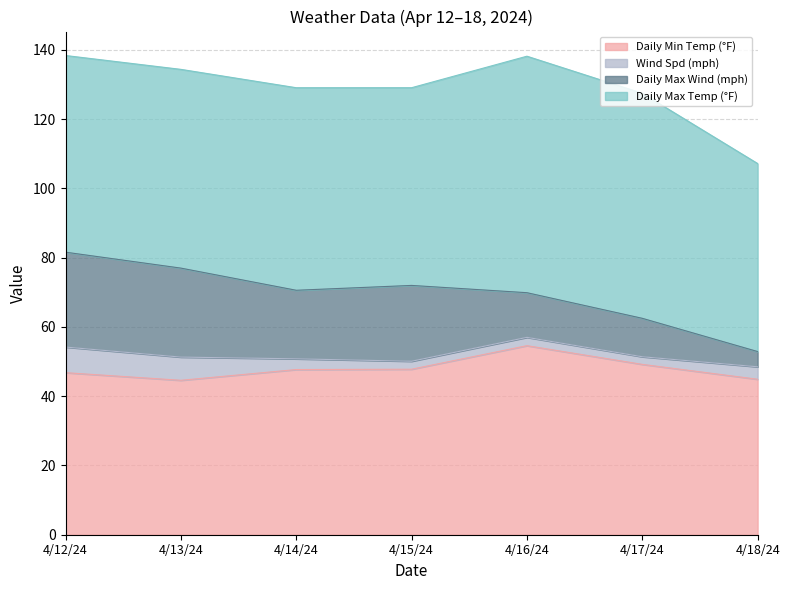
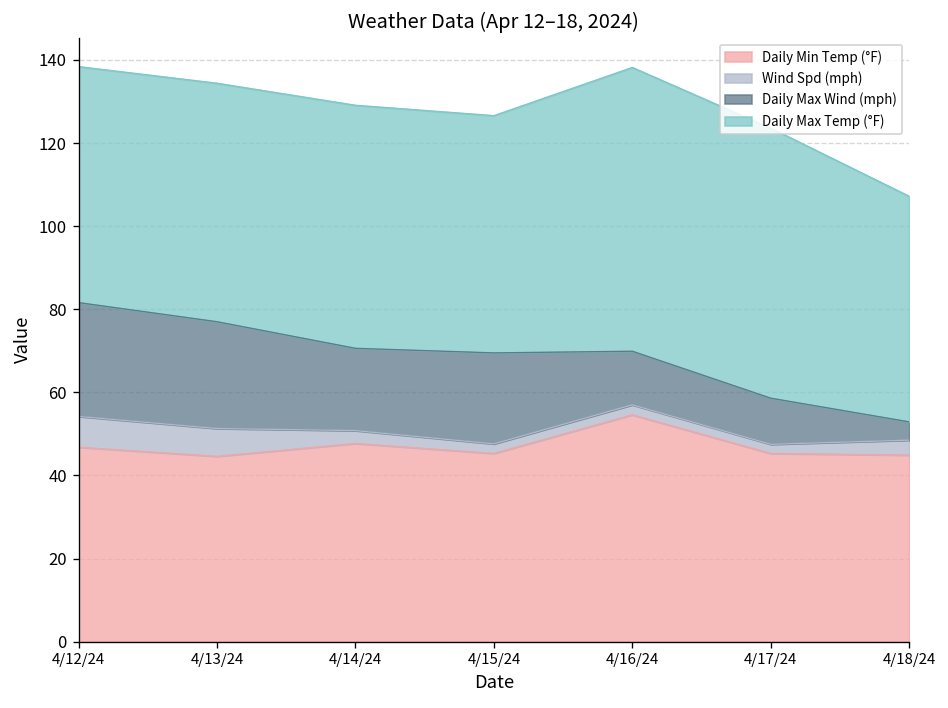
  {
    "Daily Min Temp (°F)": {
      "4/12/24": 47,
      "4/13/24": 45,
      "4/14/24": 48,
-     "4/15/24": 48,
+     "4/15/24": 45,
      "4/16/24": 55,
-     "4/17/24": 49,
+     "4/17/24": 45,
      "4/18/24": 45
    },
    "Daily Max Wind (mph)": {
      "4/12/24": 27,
      "4/13/24": 26,
      "4/14/24": 20,
      "4/15/24": 22,
      "4/16/24": 13,
      "4/17/24": 11,
      "4/18/24": 4
    }
  }
